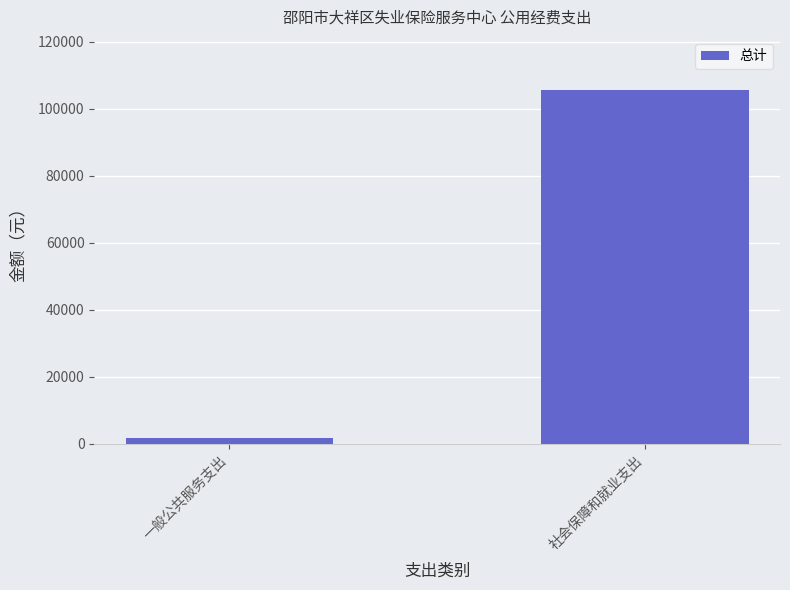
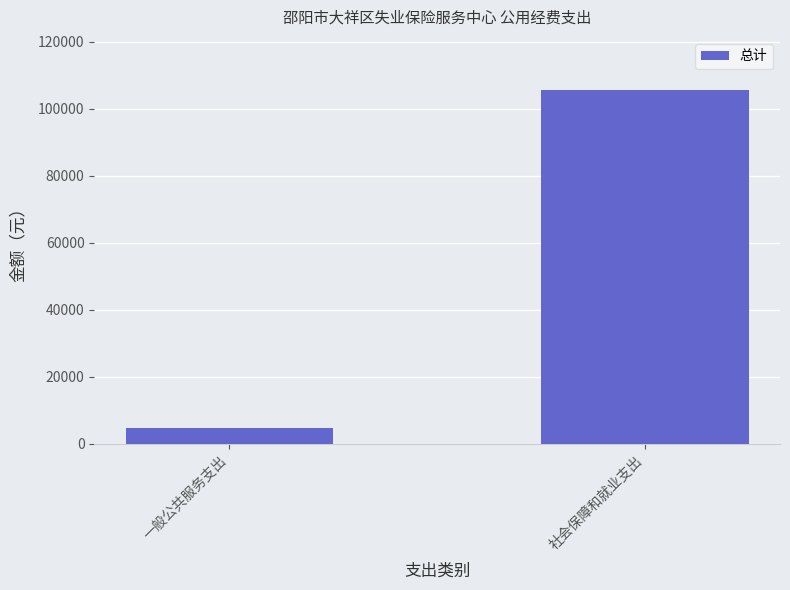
  {
-   "一般公共服务支出": 2000,
+   "一般公共服务支出": 5000,
    "社会保障和就业支出": 106000
  }
